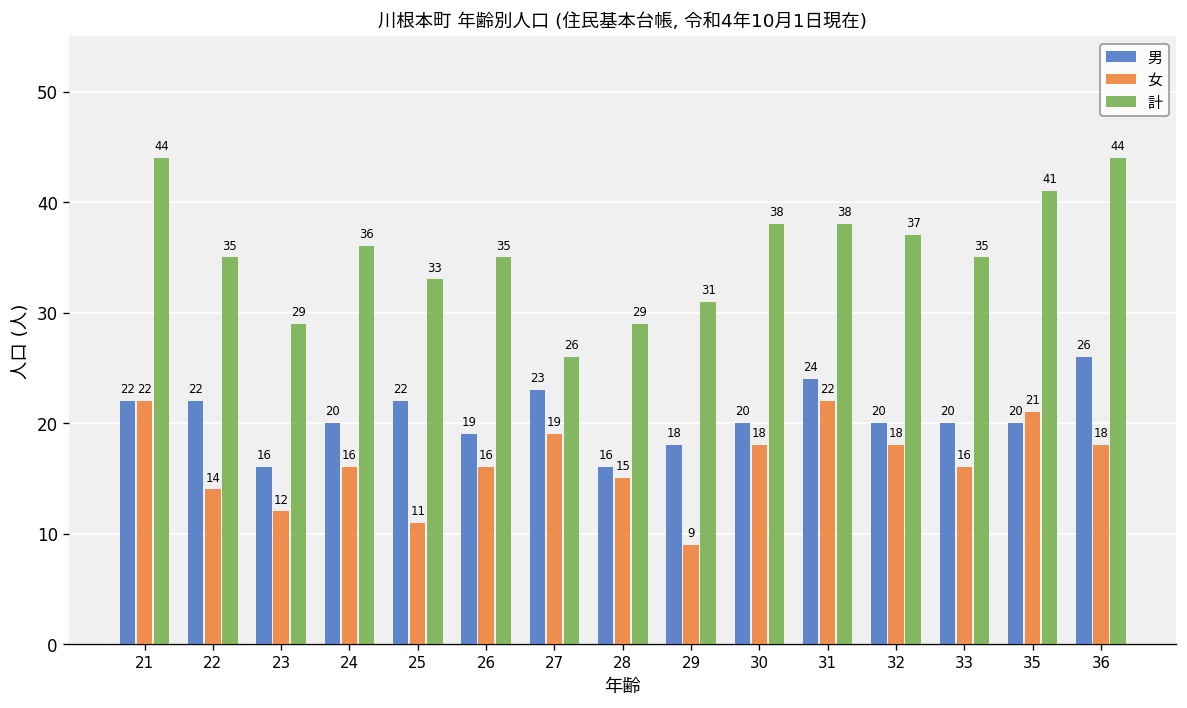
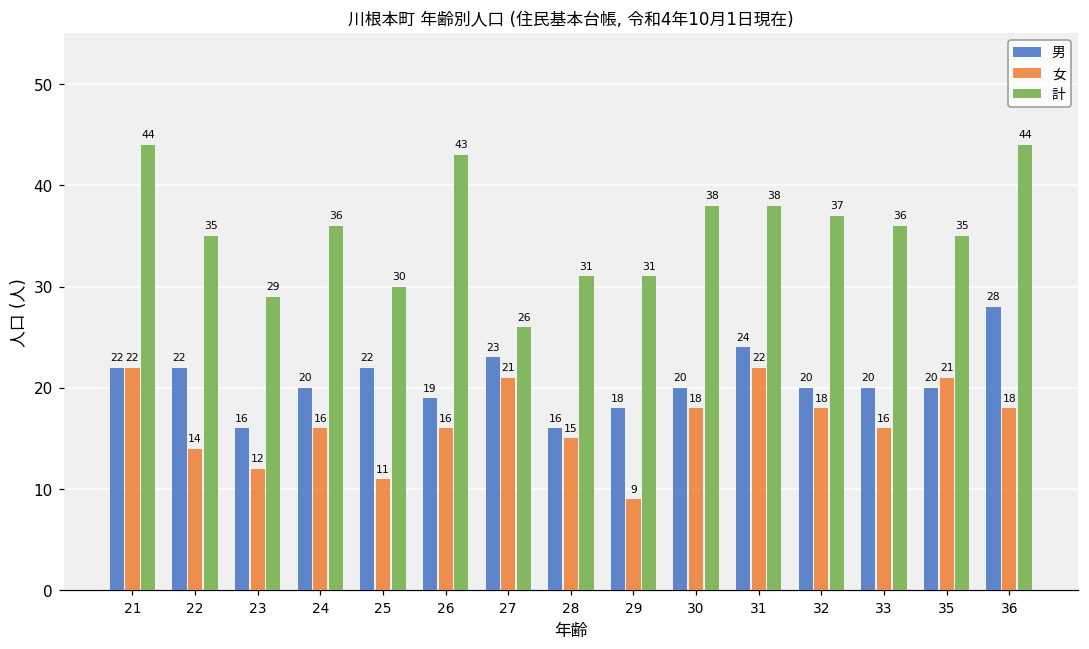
  {
    "男": {
      "21": 22,
      "22": 22,
      "23": 16,
      "24": 20,
      "25": 22,
      "26": 19,
      "27": 23,
      "28": 16,
      "29": 18,
      "30": 20,
      "31": 24,
      "32": 20,
      "33": 20,
      "35": 20,
-     "36": 26
+     "36": 28
    },
    "女": {
      "21": 22,
      "22": 14,
      "23": 12,
      "24": 16,
      "25": 11,
      "26": 16,
-     "27": 19,
+     "27": 21,
      "28": 15,
      "29": 9,
      "30": 18,
      "31": 22,
      "32": 18,
      "33": 16,
      "35": 21,
      "36": 18
    },
    "計": {
      "21": 44,
      "22": 35,
      "23": 29,
      "24": 36,
-     "25": 33,
-     "26": 35,
+     "25": 30,
+     "26": 43,
      "27": 26,
-     "28": 29,
+     "28": 31,
      "29": 31,
      "30": 38,
      "31": 38,
      "32": 37,
-     "33": 35,
-     "35": 41,
+     "33": 36,
+     "35": 35,
      "36": 44
    }
  }
